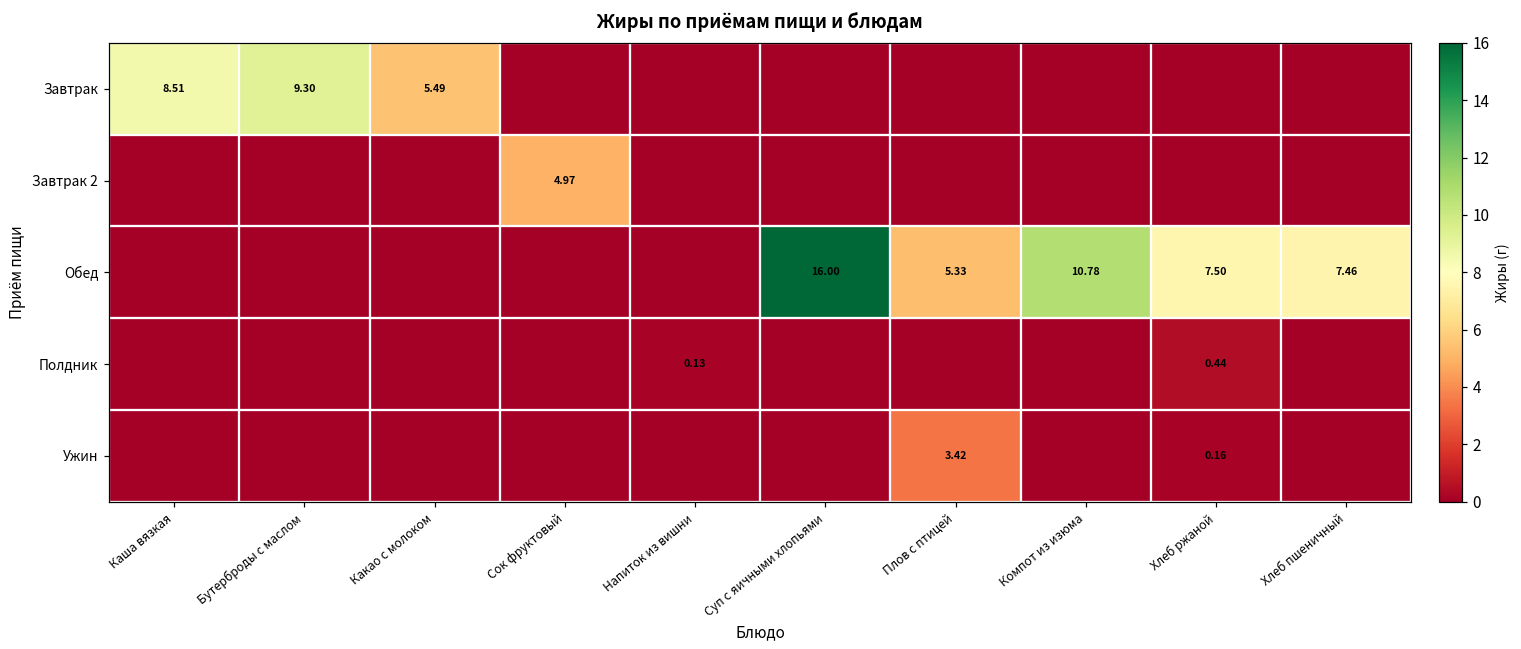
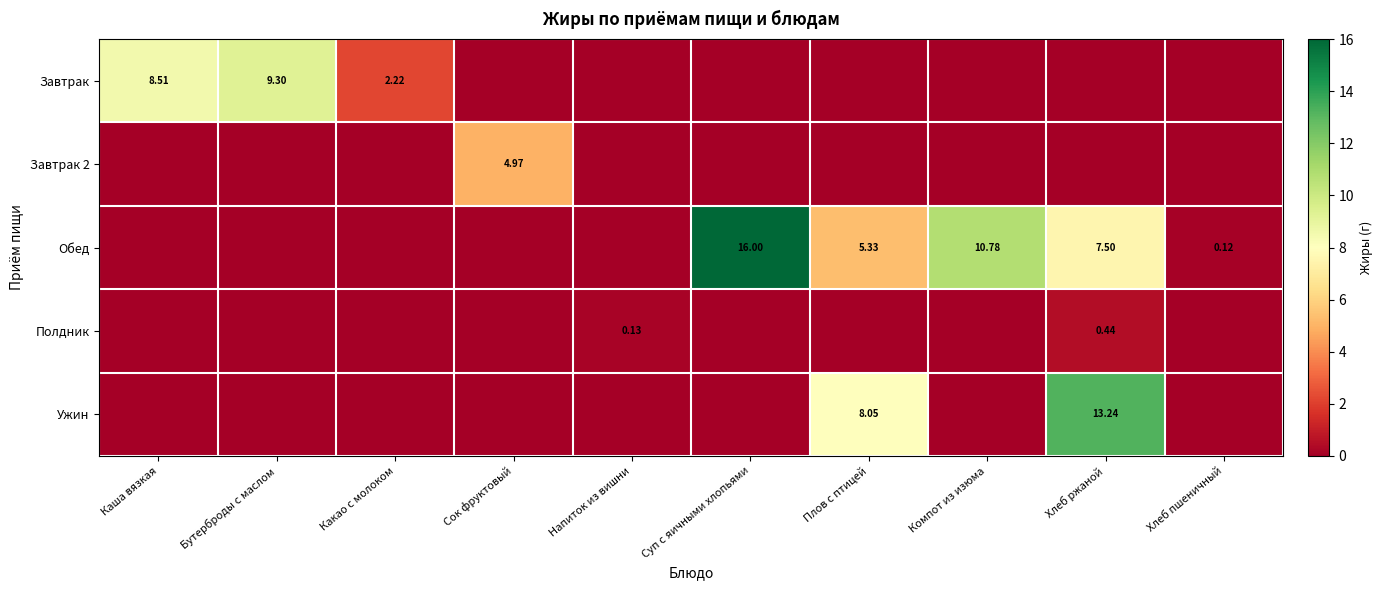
  {
    "Завтрак": {
      "Каша вязкая": 8.51,
      "Бутерброды с маслом": 9.30,
-     "Какао с молоком": 5.49
+     "Какао с молоком": 2.22
    },
    "Завтрак 2": {
      "Сок фруктовый": 4.97
    },
    "Обед": {
      "Суп с яичными хлопьями": 16.00,
      "Плов с птицей": 5.33,
      "Компот из изюма": 10.78,
      "Хлеб ржаной": 7.50,
-     "Хлеб пшеничный": 7.46
+     "Хлеб пшеничный": 0.12
    },
    "Полдник": {
      "Напиток из вишни": 0.13,
      "Хлеб ржаной": 0.44
    },
    "Ужин": {
-     "Плов с птицей": 3.42,
-     "Хлеб ржаной": 0.16
+     "Плов с птицей": 8.05,
+     "Хлеб ржаной": 13.24
    }
  }
